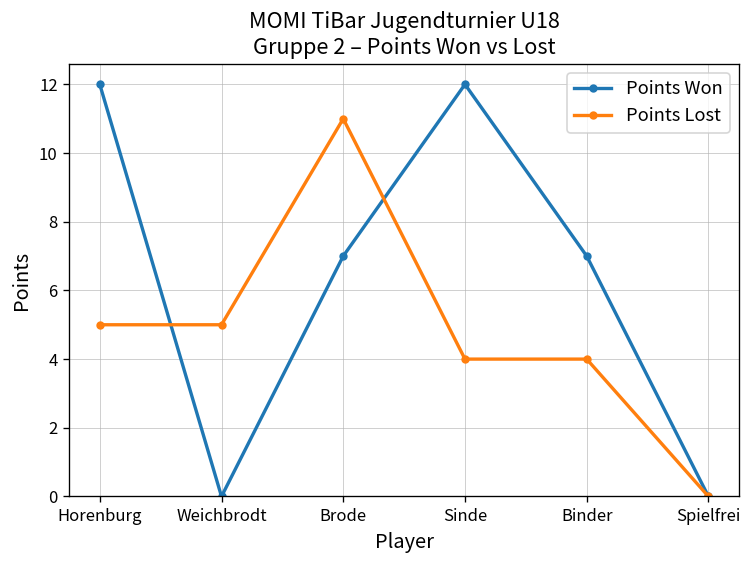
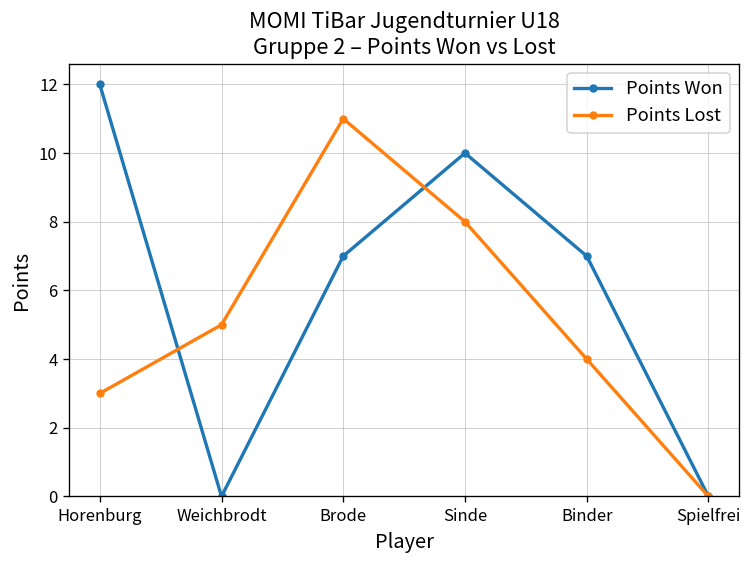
  {
    "Points Won": {
      "Horenburg": 12,
      "Weichbrodt": 0,
      "Brode": 7,
-     "Sinde": 12,
+     "Sinde": 10,
      "Binder": 7
    },
    "Points Lost": {
-     "Horenburg": 5,
+     "Horenburg": 3,
      "Weichbrodt": 5,
      "Brode": 11,
-     "Sinde": 4,
+     "Sinde": 8,
      "Binder": 4
    }
  }
